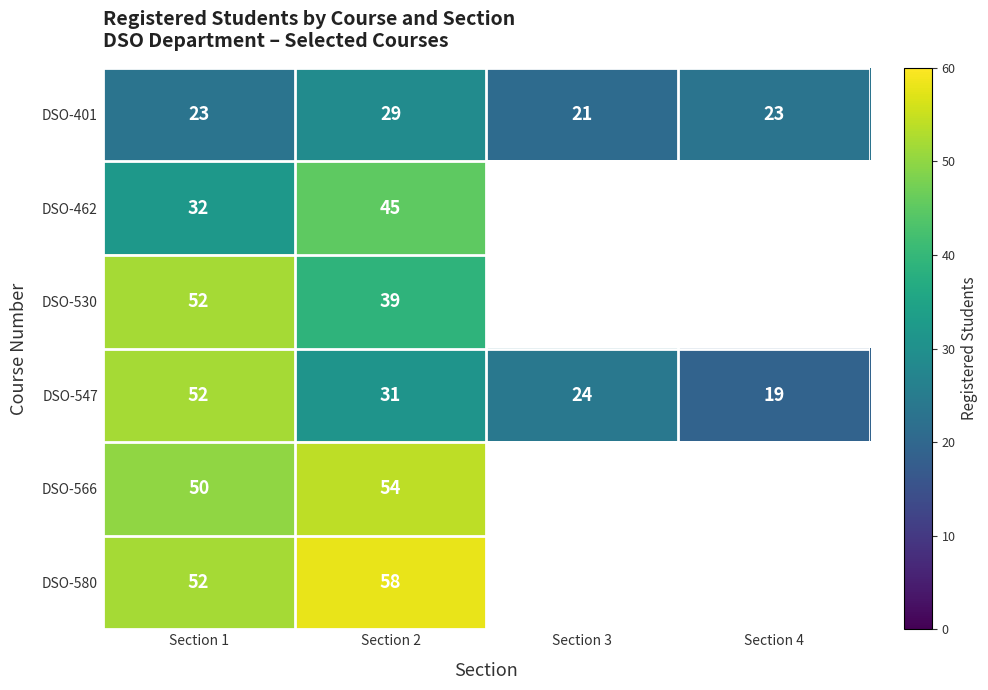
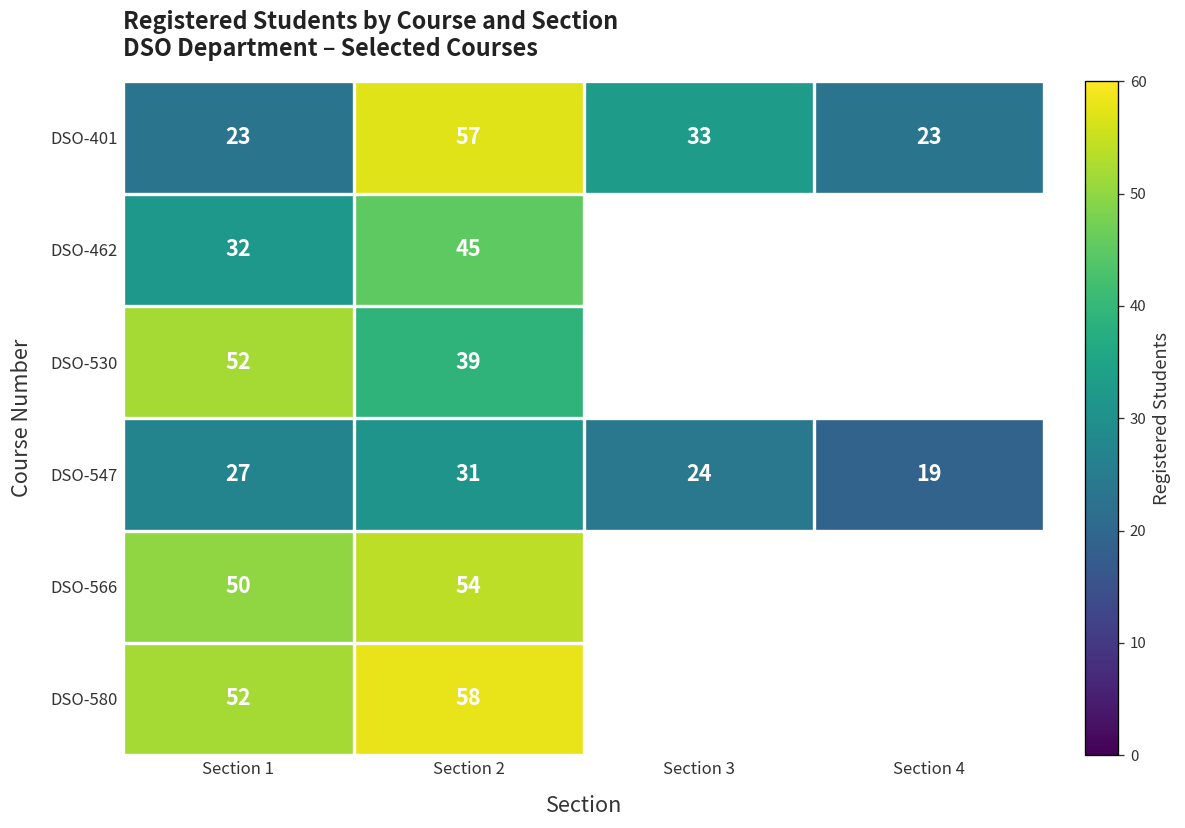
  {
    "DSO-401": {
-     "Section 2": 29,
-     "Section 3": 21
+     "Section 2": 57,
+     "Section 3": 33
    },
    "DSO-547": {
-     "Section 1": 52
+     "Section 1": 27
    }
  }
